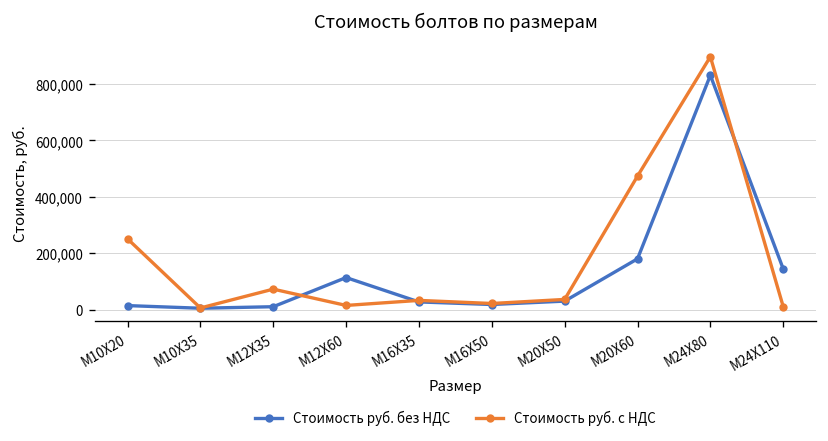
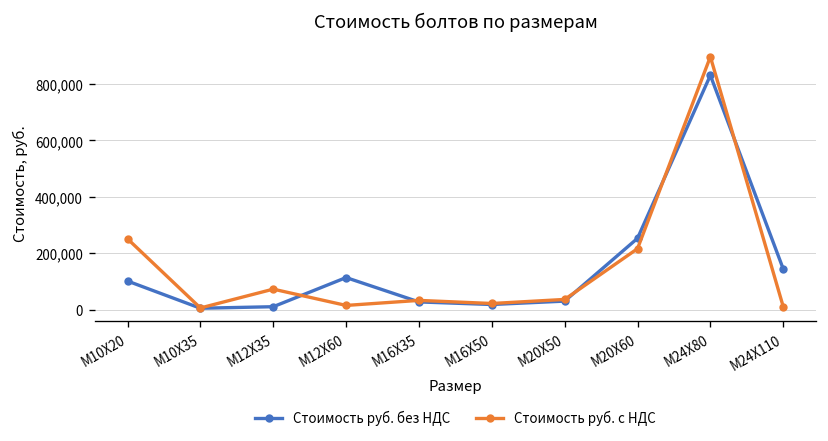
  {
    "Стоимость руб. без НДС": {
-     "М10Х20": "10,000",
+     "М10Х20": "100,000",
      "М12Х35": "10,000",
      "М12Х60": "110,000",
-     "М20Х60": "180,000",
+     "М20Х60": "250,000",
      "М24Х80": "830,000",
      "М24Х110": "140,000"
    },
    "Стоимость руб. с НДС": {
      "М10Х20": "250,000",
      "М12Х35": "70,000",
      "М12Х60": "10,000",
-     "М20Х60": "470,000",
+     "М20Х60": "220,000",
      "М24Х80": "900,000",
      "М24Х110": "10,000"
    }
  }
